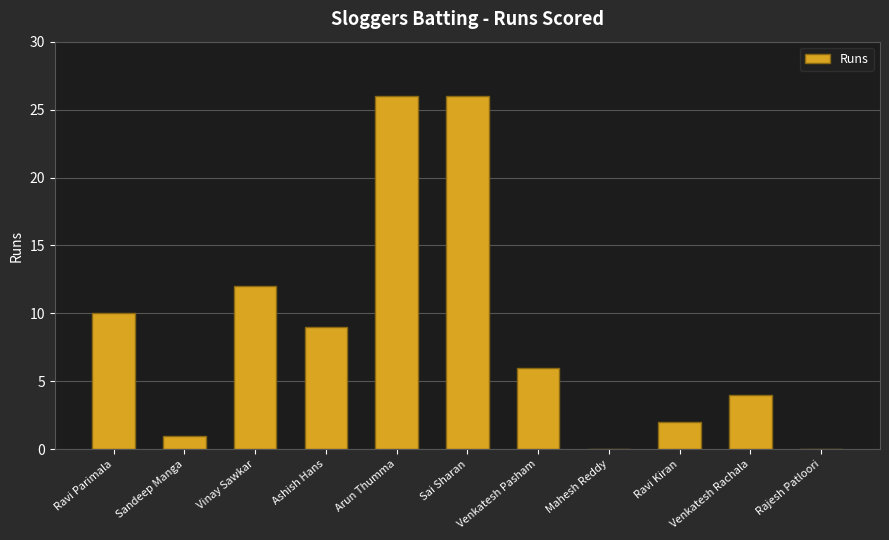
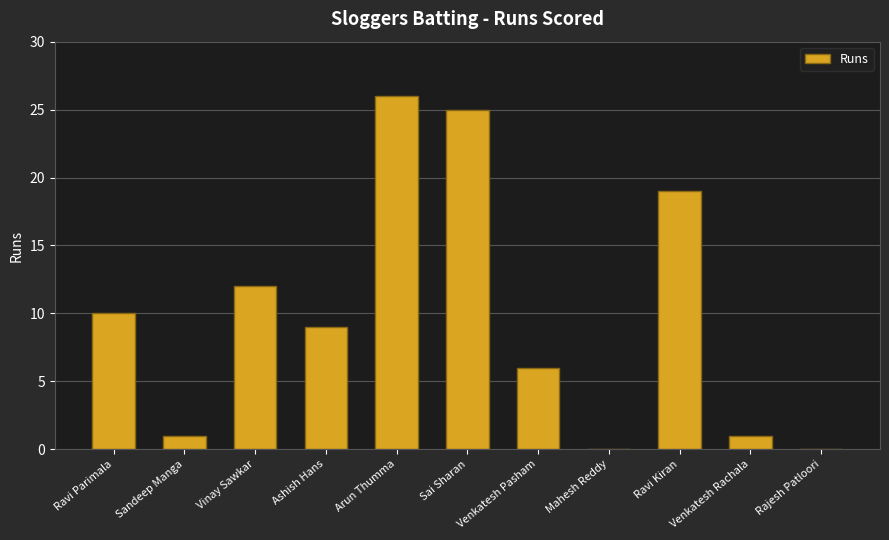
  {
    "Ravi Parimala": 10,
    "Sandeep Manga": 1,
    "Vinay Sawkar": 12,
    "Ashish Hans": 9,
    "Arun Thumma": 26,
-   "Sai Sharan": 26,
+   "Sai Sharan": 25,
    "Venkatesh Pasham": 6,
    "Mahesh Reddy": 0,
-   "Ravi Kiran": 2,
-   "Venkatesh Rachala": 4,
+   "Ravi Kiran": 19,
+   "Venkatesh Rachala": 1,
    "Rajesh Patloori": 0
  }
